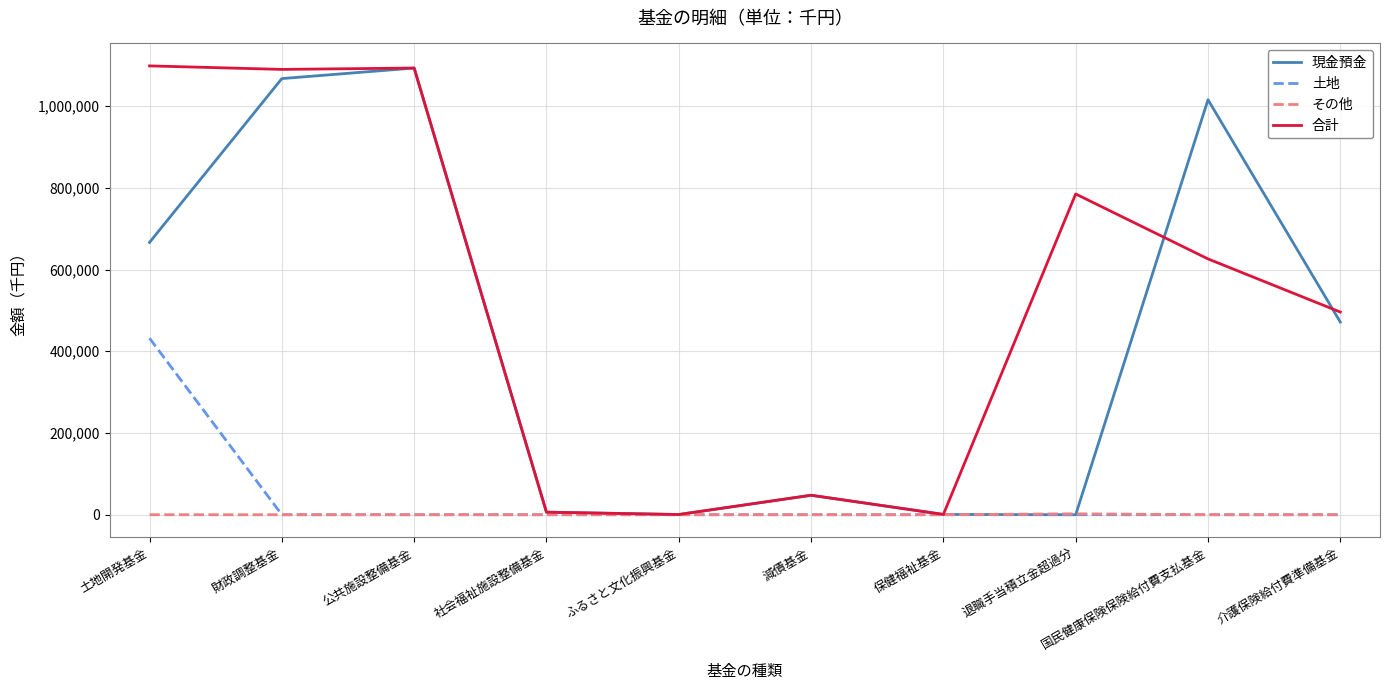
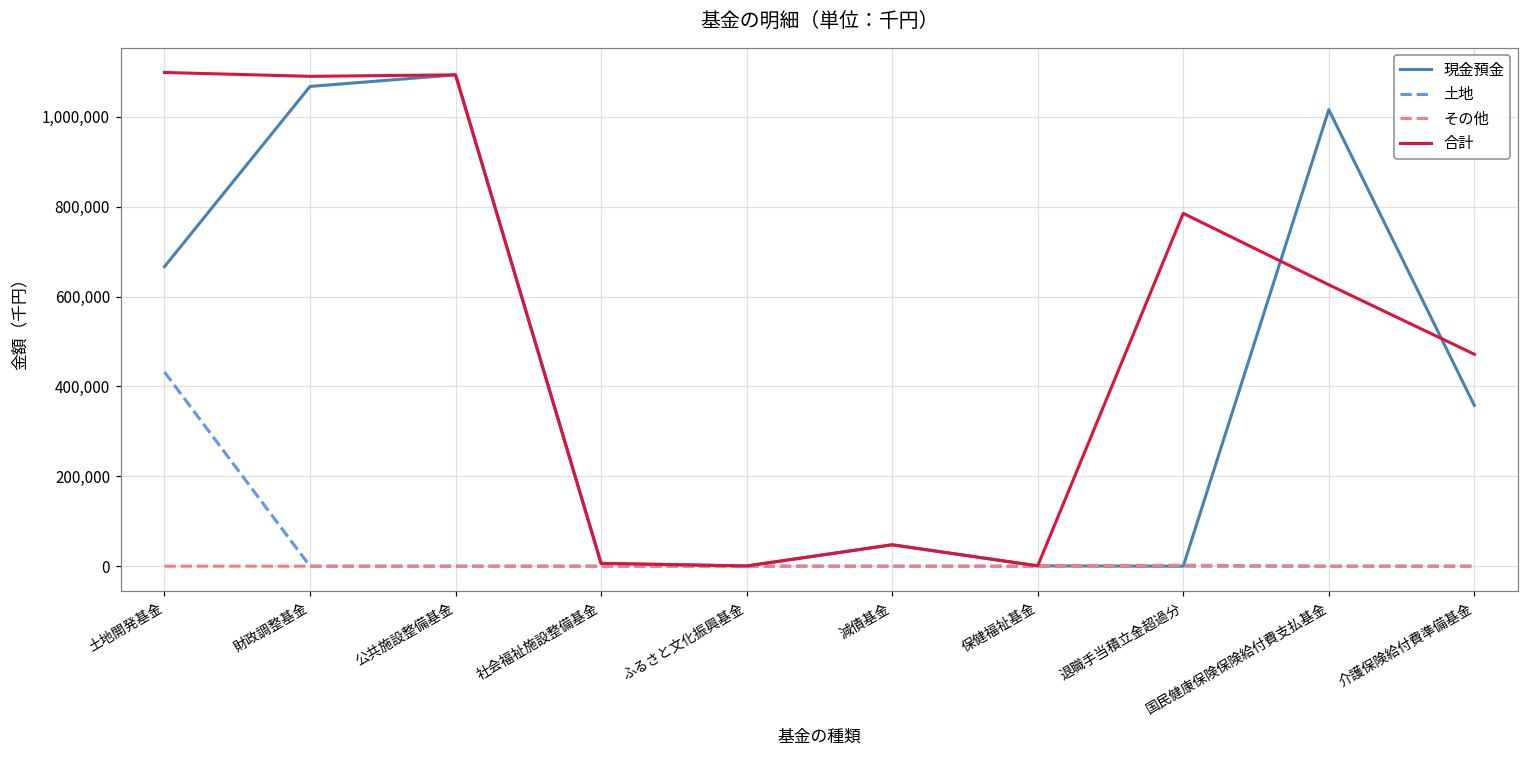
  {
    "現金預金": {
      "土地開発基金": "670,000",
      "財政調整基金": "1,070,000",
      "国民健康保険保険給付費支払基金": "1,020,000",
-     "介護保険給付費準備基金": "470,000"
+     "介護保険給付費準備基金": "360,000"
    },
    "土地": {
      "土地開発基金": "430,000"
    },
    "その他": {
      "土地開発基金": "0"
    },
    "合計": {
      "土地開発基金": "1,100,000",
      "財政調整基金": "1,090,000",
      "退職手当積立金超過分": "780,000",
      "国民健康保険保険給付費支払基金": "630,000",
-     "介護保険給付費準備基金": "500,000"
+     "介護保険給付費準備基金": "470,000"
    }
  }
